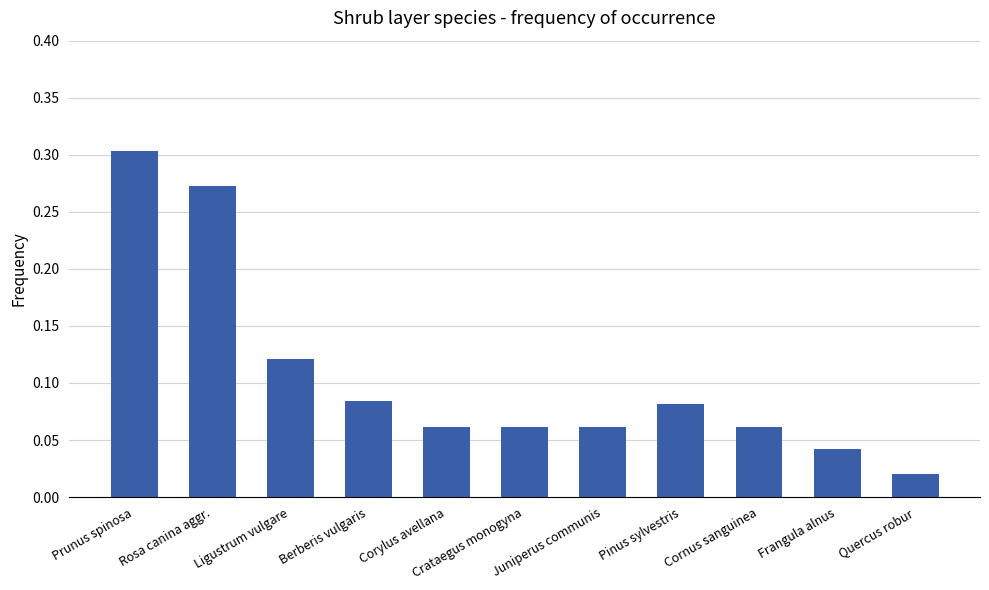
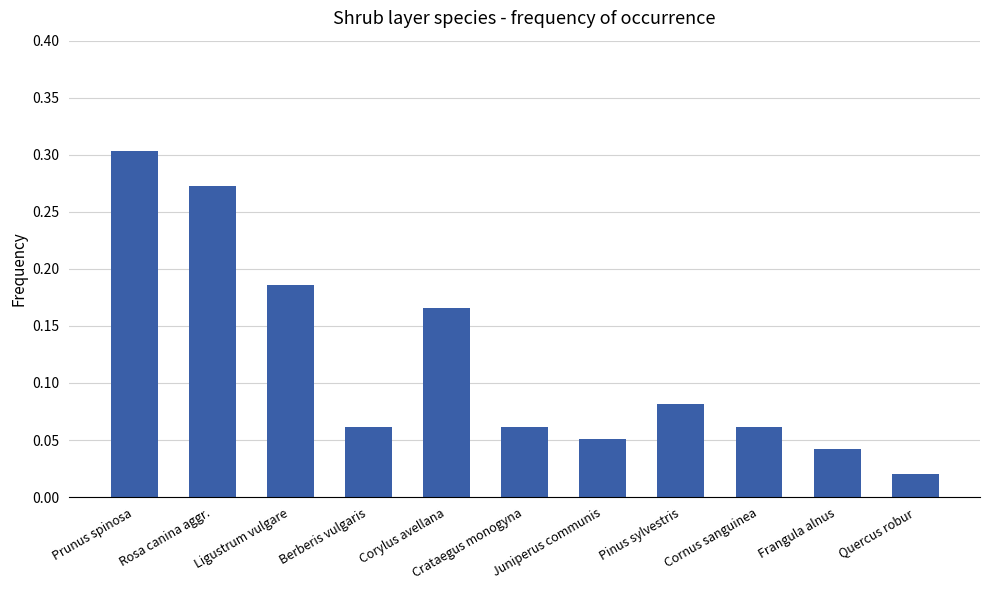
  {
    "Prunus spinosa": 0.303,
    "Rosa canina aggr.": 0.273,
-   "Ligustrum vulgare": 0.121,
-   "Berberis vulgaris": 0.084,
-   "Corylus avellana": 0.061,
+   "Ligustrum vulgare": 0.186,
+   "Berberis vulgaris": 0.061,
+   "Corylus avellana": 0.166,
    "Crataegus monogyna": 0.061,
-   "Juniperus communis": 0.061,
+   "Juniperus communis": 0.051,
    "Pinus sylvestris": 0.082,
    "Cornus sanguinea": 0.061,
    "Frangula alnus": 0.042,
    "Quercus robur": 0.020
  }
